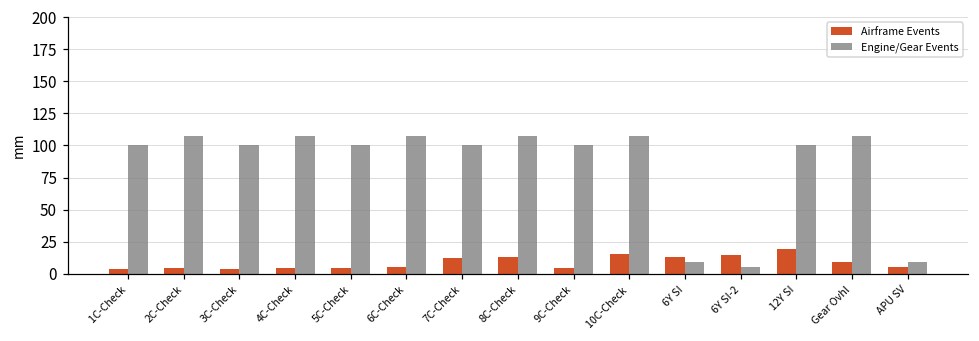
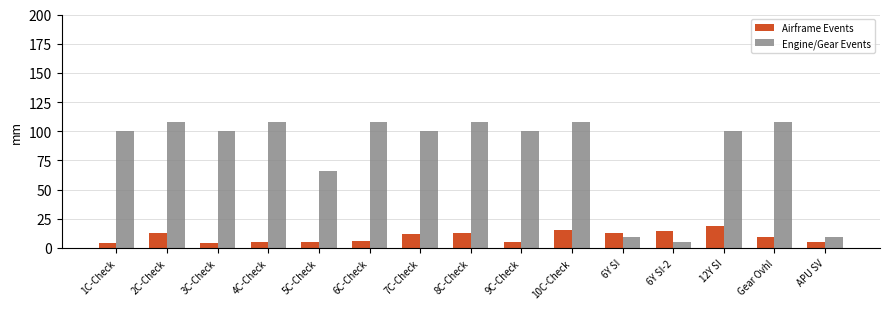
  {
    "Airframe Events": {
      "1C-Check": 4,
-     "2C-Check": 5,
+     "2C-Check": 13,
      "3C-Check": 4,
      "4C-Check": 5,
      "5C-Check": 5,
      "6C-Check": 6,
      "7C-Check": 12,
      "8C-Check": 13,
      "9C-Check": 5,
      "10C-Check": 15,
      "6Y SI": 13,
      "6Y SI-2": 15,
      "12Y SI": 19,
      "Gear Ovhl": 10,
      "APU SV": 5
    },
    "Engine/Gear Events": {
      "1C-Check": 100,
      "2C-Check": 108,
      "3C-Check": 100,
      "4C-Check": 108,
-     "5C-Check": 100,
+     "5C-Check": 65,
      "6C-Check": 108,
      "7C-Check": 100,
      "8C-Check": 108,
      "9C-Check": 100,
      "10C-Check": 108,
      "6Y SI": 10,
      "6Y SI-2": 5,
      "12Y SI": 100,
      "Gear Ovhl": 108,
      "APU SV": 10
    }
  }
